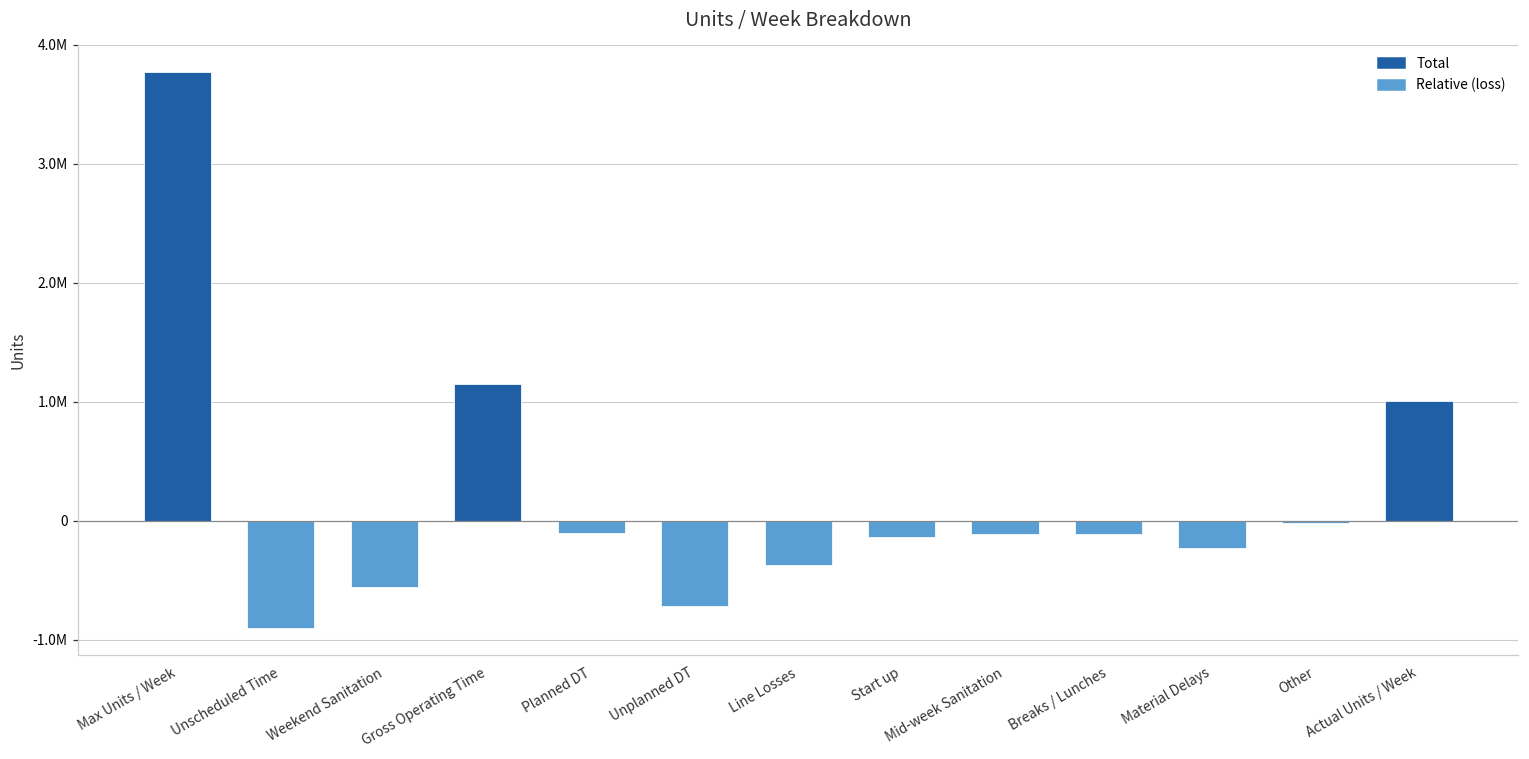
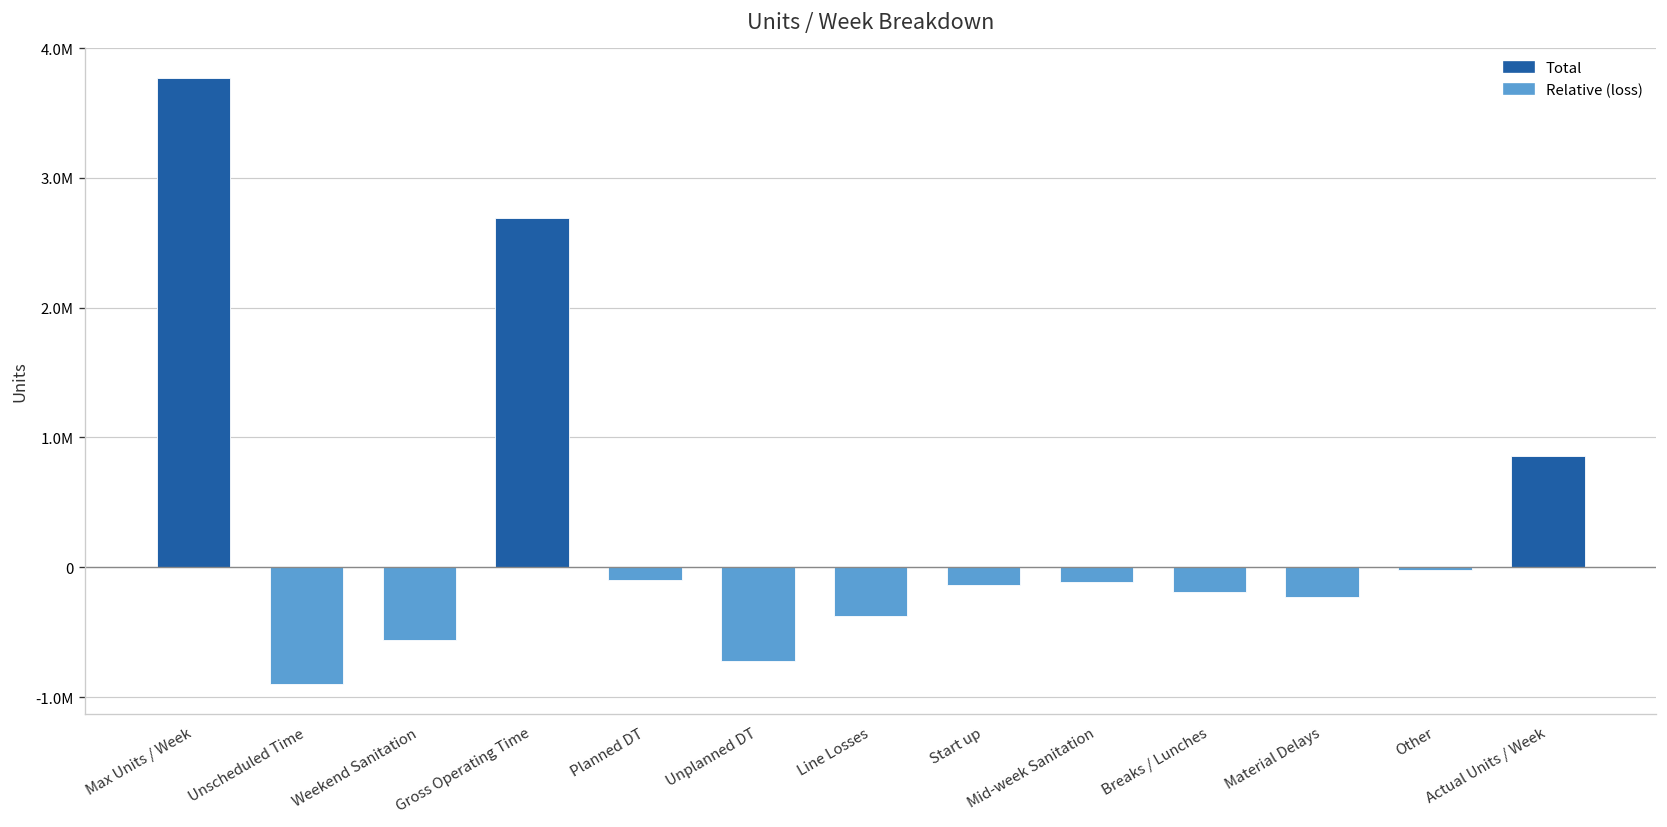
  {
    "Max Units / Week": 3770000,
    "Unscheduled Time": -900000,
    "Weekend Sanitation": -560000,
-   "Gross Operating Time": 1150000,
+   "Gross Operating Time": 2690000,
    "Planned DT": -100000,
    "Unplanned DT": -720000,
    "Line Losses": -370000,
    "Start up": -130000,
    "Mid-week Sanitation": -110000,
-   "Breaks / Lunches": -110000,
+   "Breaks / Lunches": -190000,
    "Material Delays": -230000,
-   "Actual Units / Week": 1010000
+   "Actual Units / Week": 860000
  }
